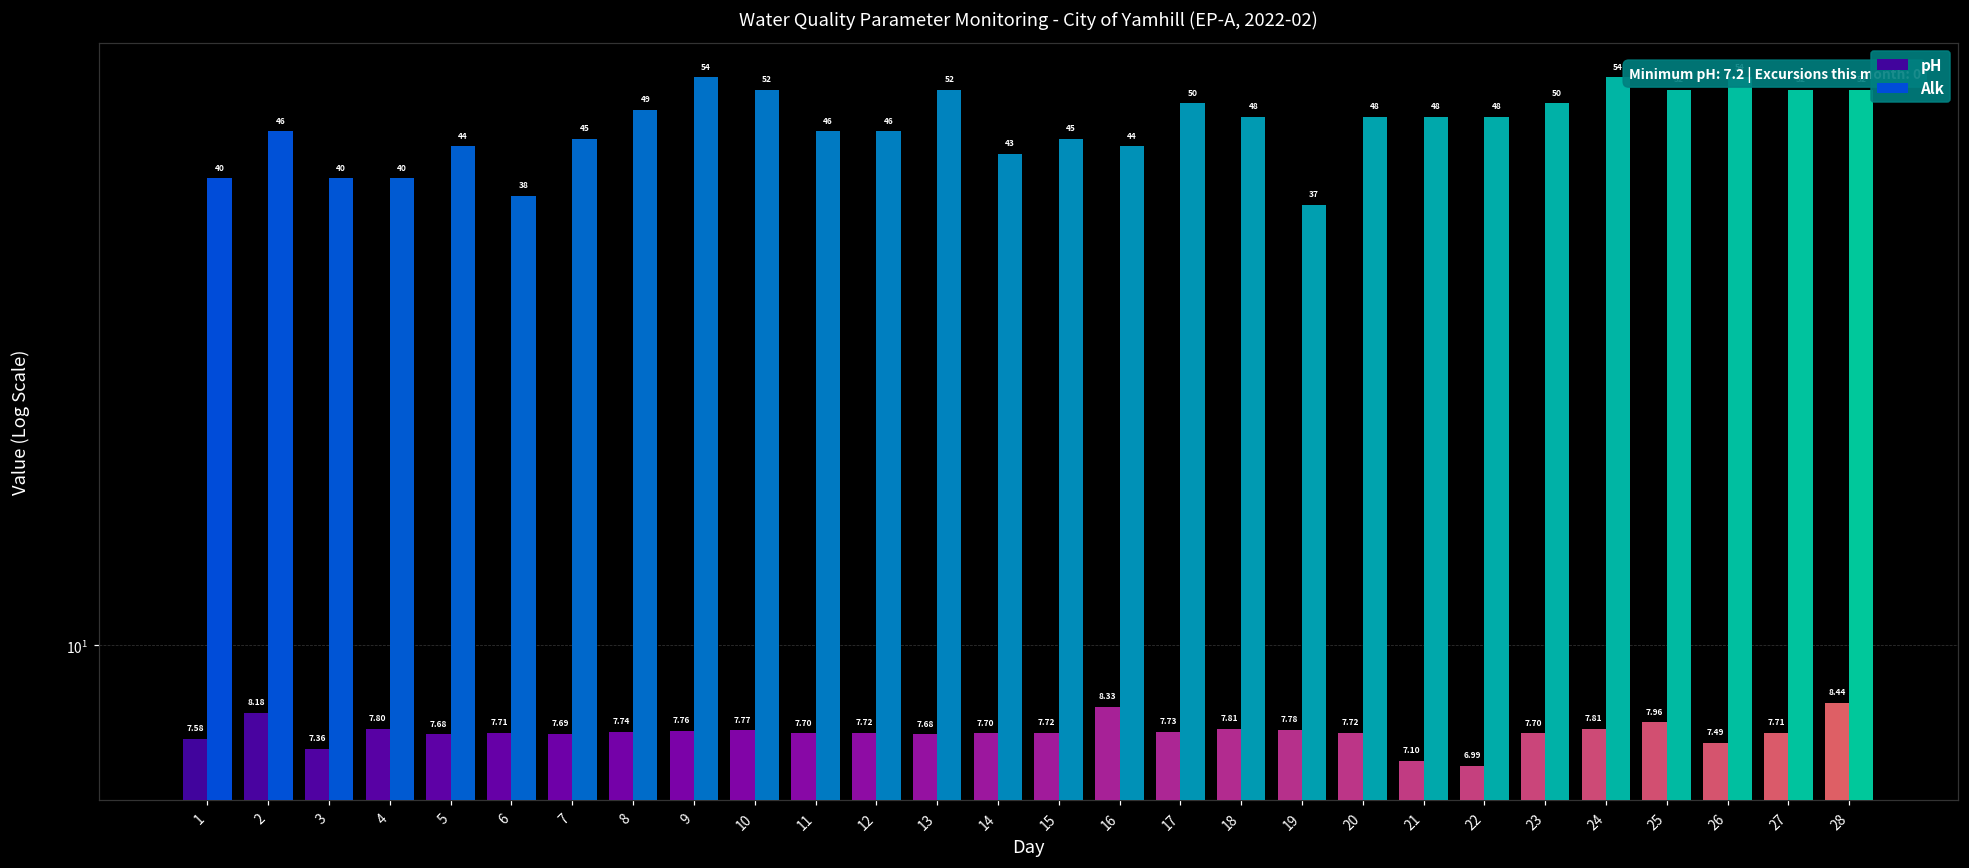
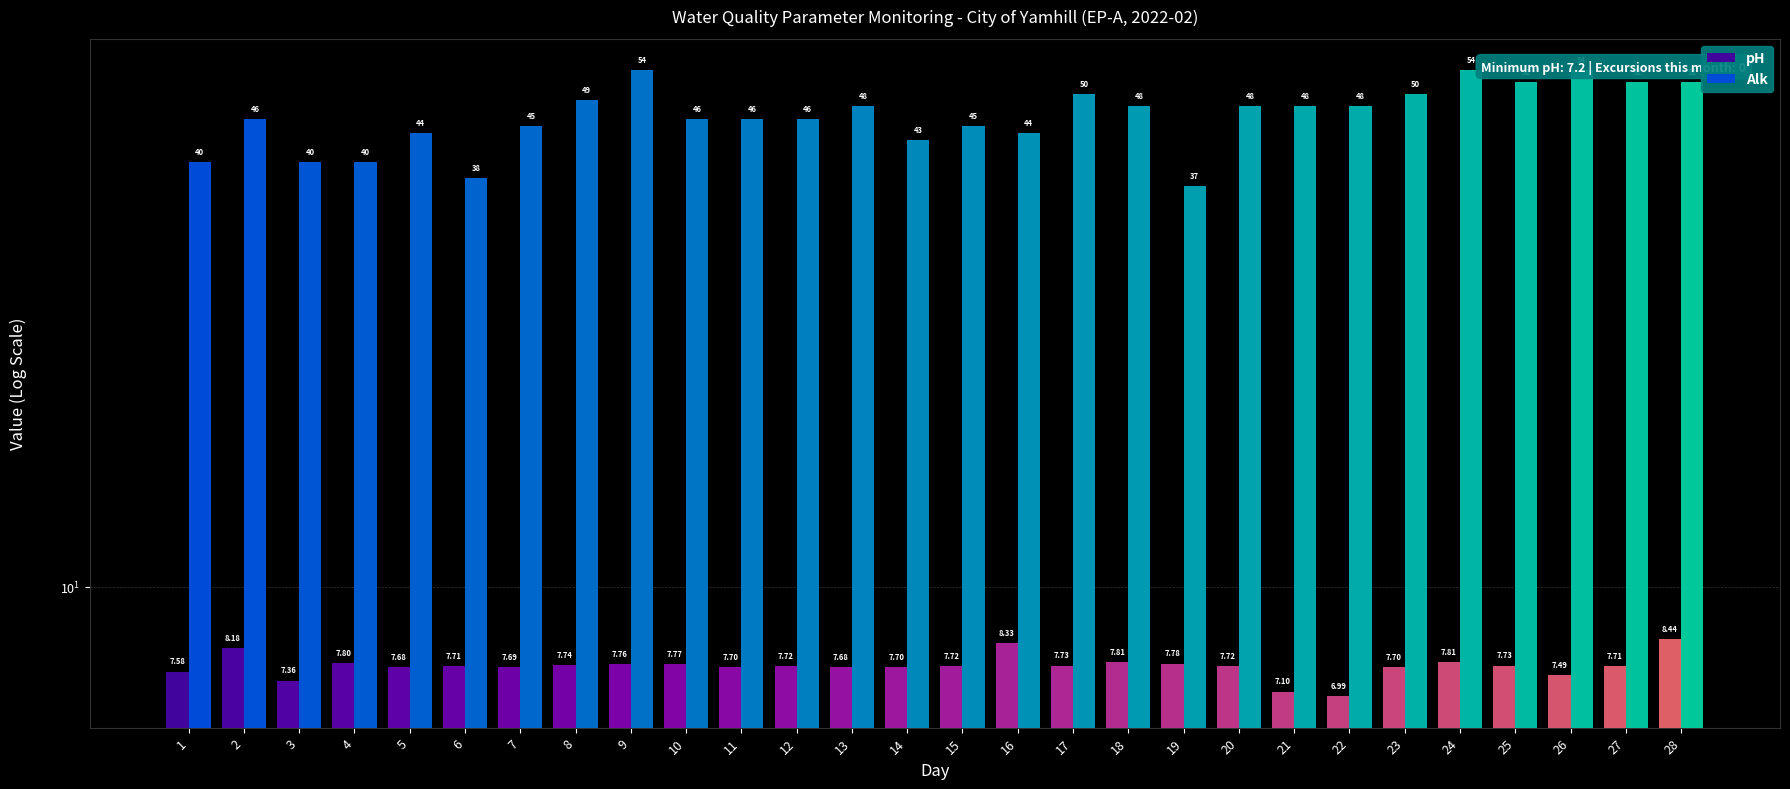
  {
    "pH": {
      "1": 7.58,
      "2": 8.18,
      "3": 7.36,
      "4": 7.80,
      "5": 7.68,
      "6": 7.71,
      "7": 7.69,
      "8": 7.74,
      "9": 7.76,
      "10": 7.77,
      "11": 7.70,
      "12": 7.72,
      "13": 7.68,
      "14": 7.70,
      "15": 7.72,
      "16": 8.33,
      "17": 7.73,
      "18": 7.81,
      "19": 7.78,
      "20": 7.72,
      "21": 7.10,
      "22": 6.99,
      "23": 7.70,
      "24": 7.81,
-     "25": 7.96,
+     "25": 7.73,
      "26": 7.49,
      "27": 7.71,
      "28": 8.44
    },
    "Alk": {
      "1": 40,
      "2": 46,
      "3": 40,
      "4": 40,
      "5": 44,
      "6": 38,
      "7": 45,
      "8": 49,
      "9": 54,
-     "10": 52,
+     "10": 46,
      "11": 46,
      "12": 46,
-     "13": 52,
+     "13": 48,
      "14": 43,
      "15": 45,
      "16": 44,
      "17": 50,
      "18": 48,
      "19": 37,
      "20": 48,
      "21": 48,
      "22": 48,
      "23": 50,
      "24": 54
    }
  }
